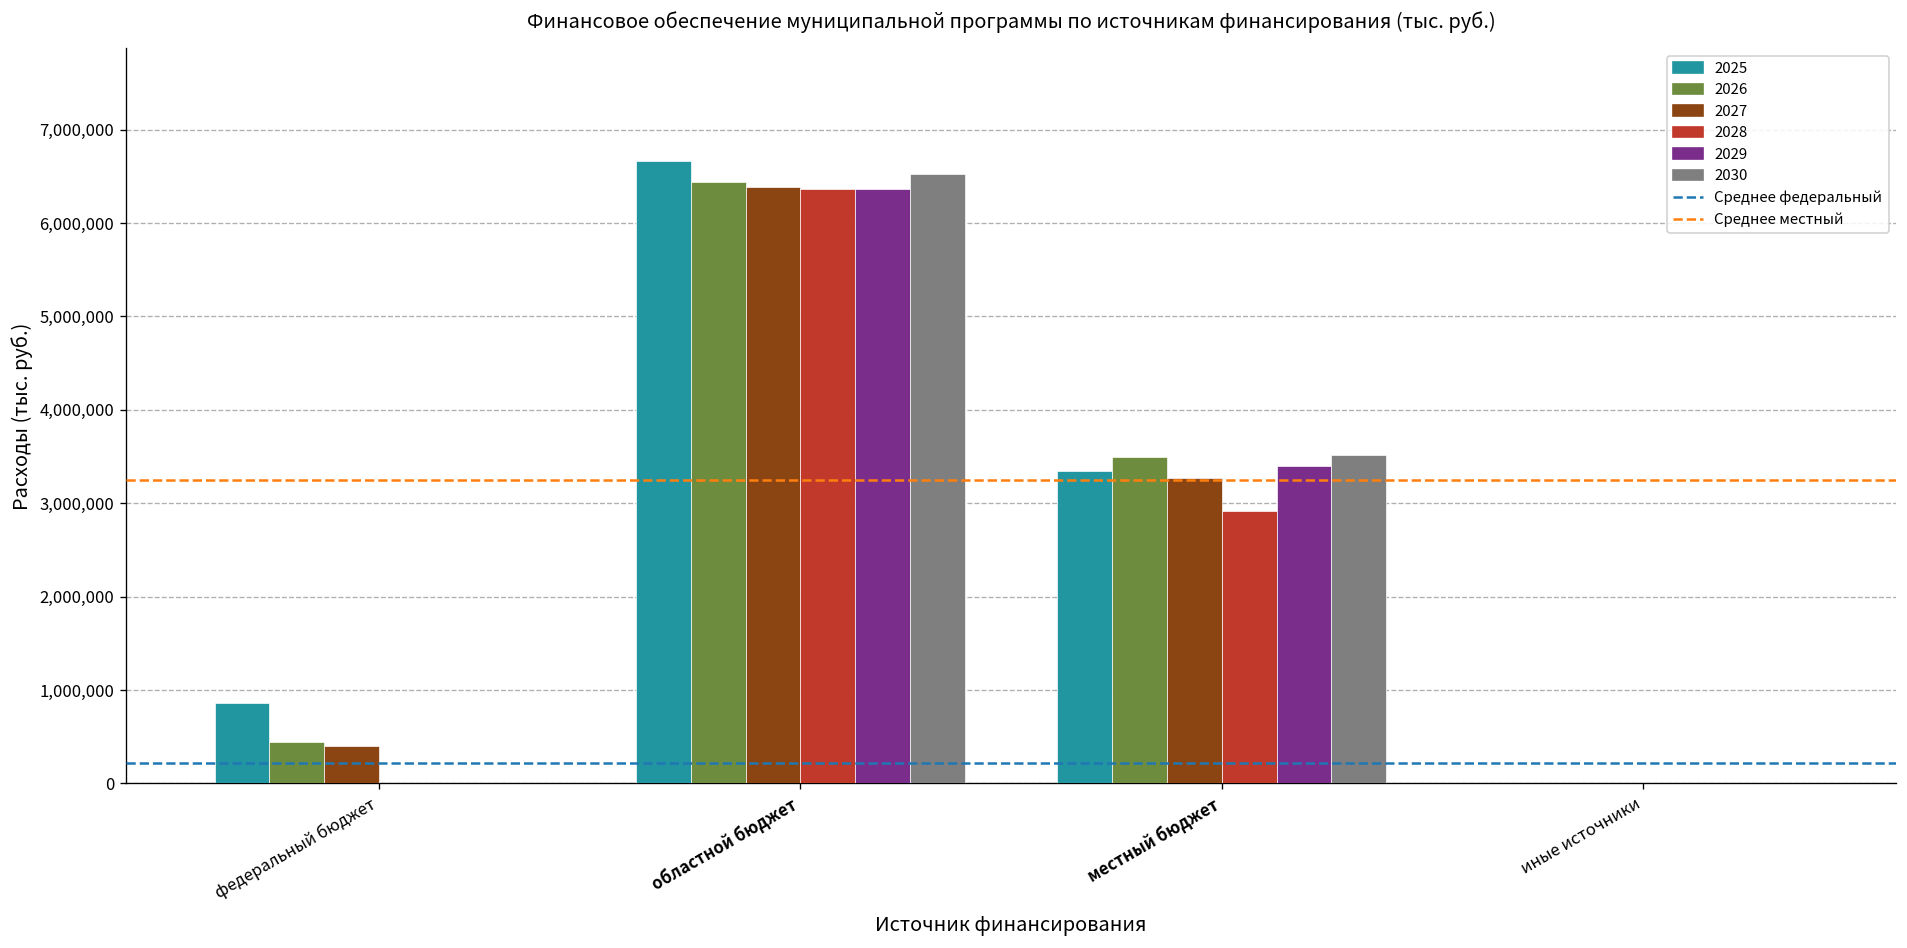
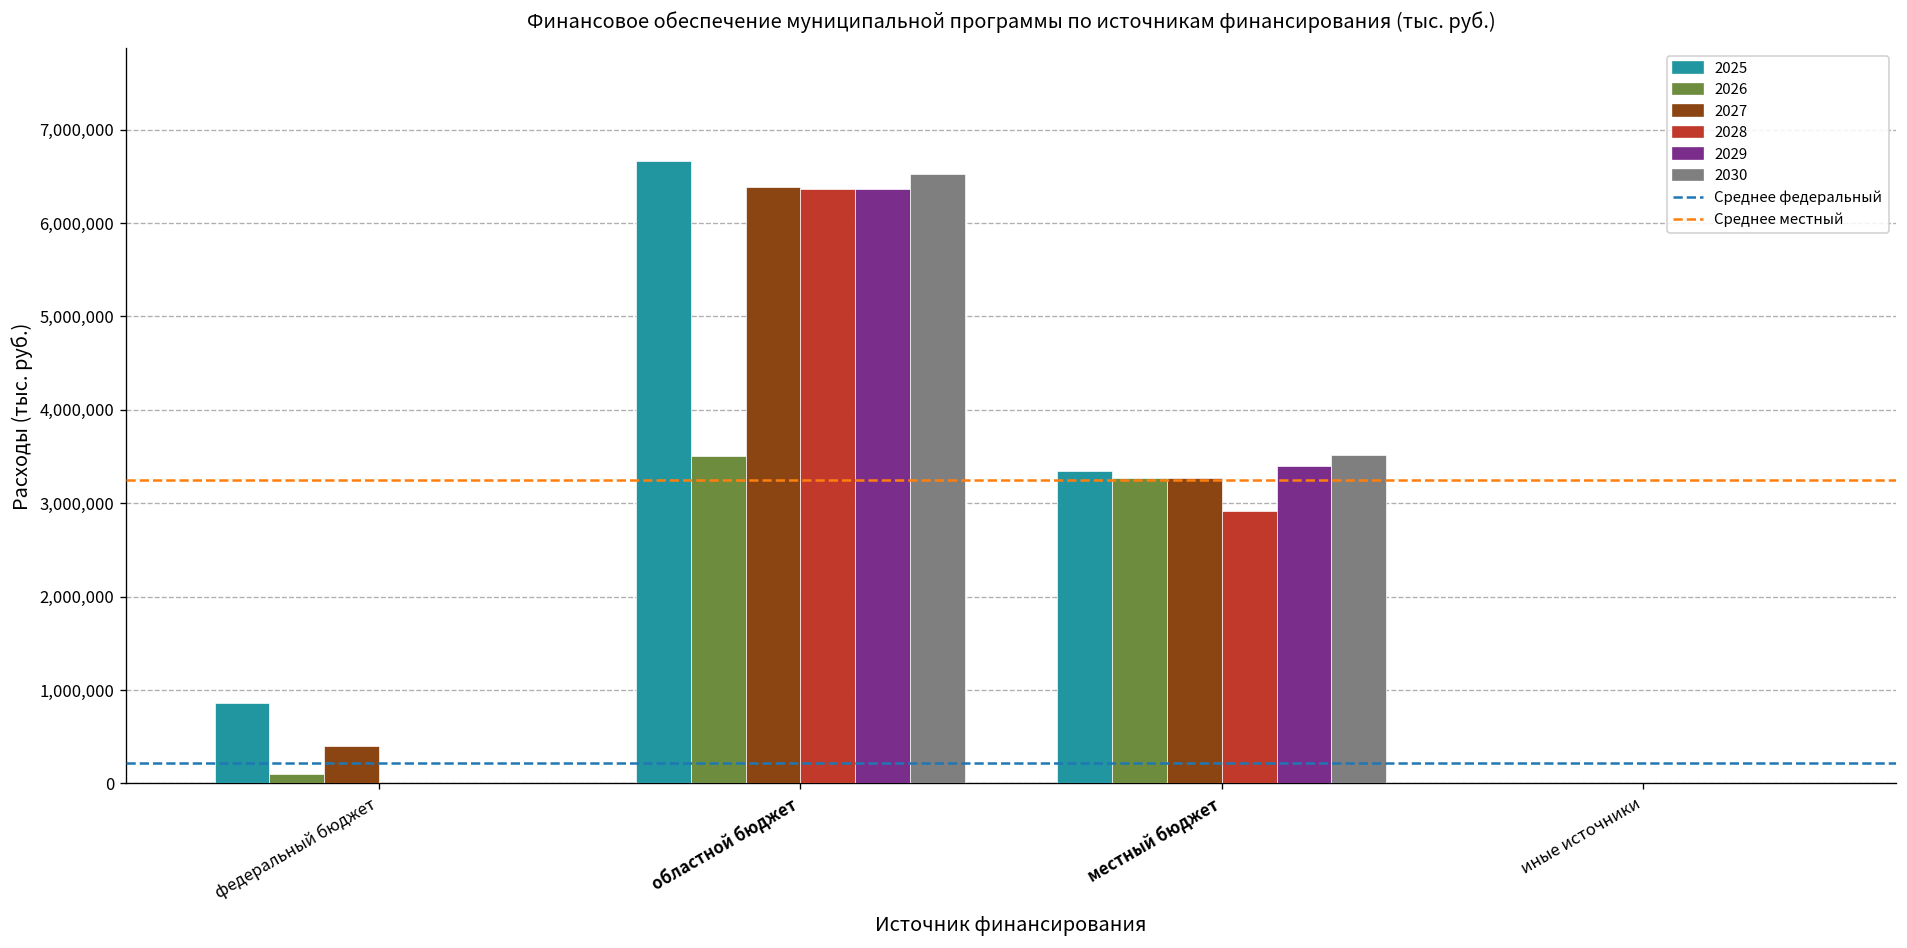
  {
    "2025": {
      "федеральный бюджет": "900,000",
      "областной бюджет": "6,700,000",
      "местный бюджет": "3,300,000",
      "иные источники": "0"
    },
    "2026": {
-     "федеральный бюджет": "400,000",
-     "областной бюджет": "6,400,000",
-     "местный бюджет": "3,500,000",
+     "федеральный бюджет": "100,000",
+     "областной бюджет": "3,500,000",
+     "местный бюджет": "3,300,000",
      "иные источники": "0"
    },
    "2029": {
      "федеральный бюджет": "0",
      "областной бюджет": "6,400,000",
      "местный бюджет": "3,400,000",
      "иные источники": "0"
    },
    "2030": {
      "федеральный бюджет": "0",
      "областной бюджет": "6,500,000",
      "местный бюджет": "3,500,000",
      "иные источники": "0"
    }
  }
